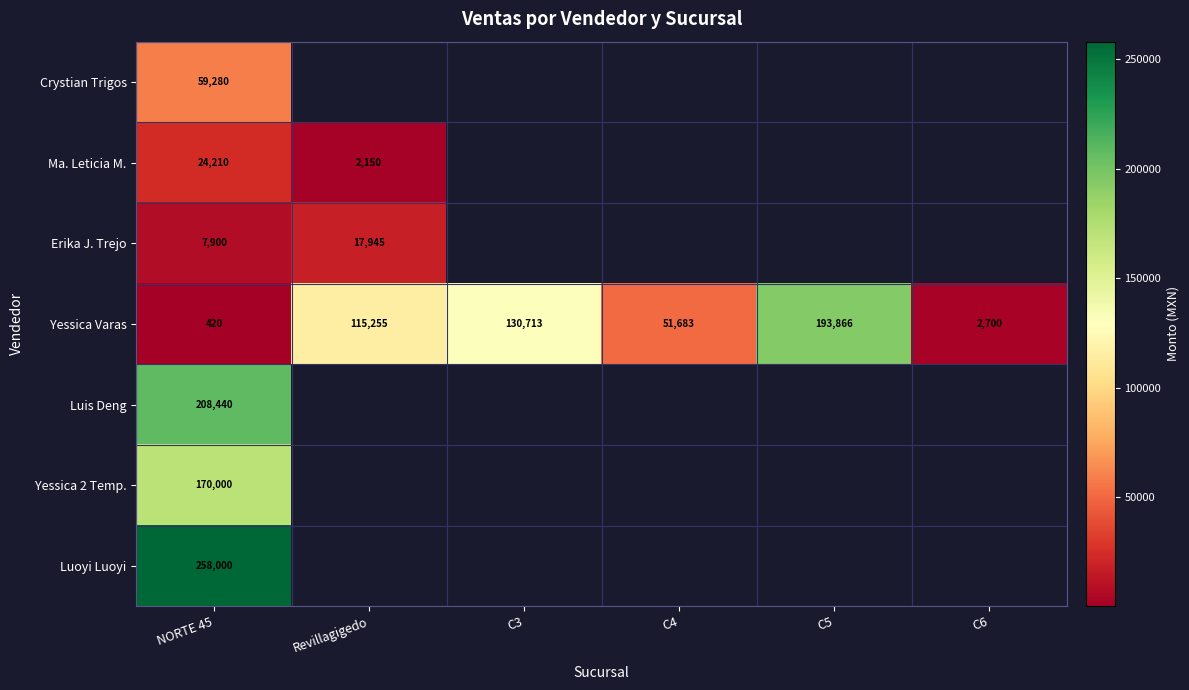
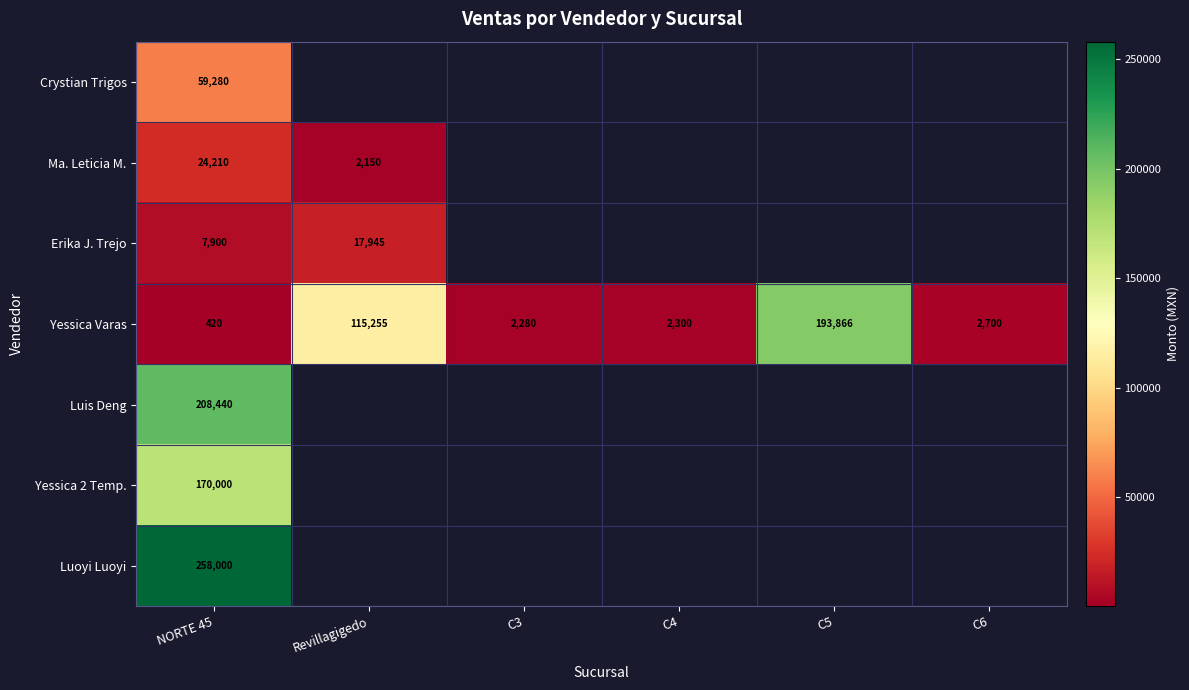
  {
    "Crystian Trigos": {
      "NORTE 45": "59,280"
    },
    "Ma. Leticia M.": {
      "NORTE 45": "24,210",
      "Revillagigedo": "2,150"
    },
    "Erika J. Trejo": {
      "NORTE 45": "7,900",
      "Revillagigedo": "17,945"
    },
    "Yessica Varas": {
      "NORTE 45": "420",
      "Revillagigedo": "115,255",
-     "C3": "130,713",
-     "C4": "51,683",
+     "C3": "2,280",
+     "C4": "2,300",
      "C5": "193,866",
      "C6": "2,700"
    },
    "Luis Deng": {
      "NORTE 45": "208,440"
    },
    "Yessica 2 Temp.": {
      "NORTE 45": "170,000"
    },
    "Luoyi Luoyi": {
      "NORTE 45": "258,000"
    }
  }
